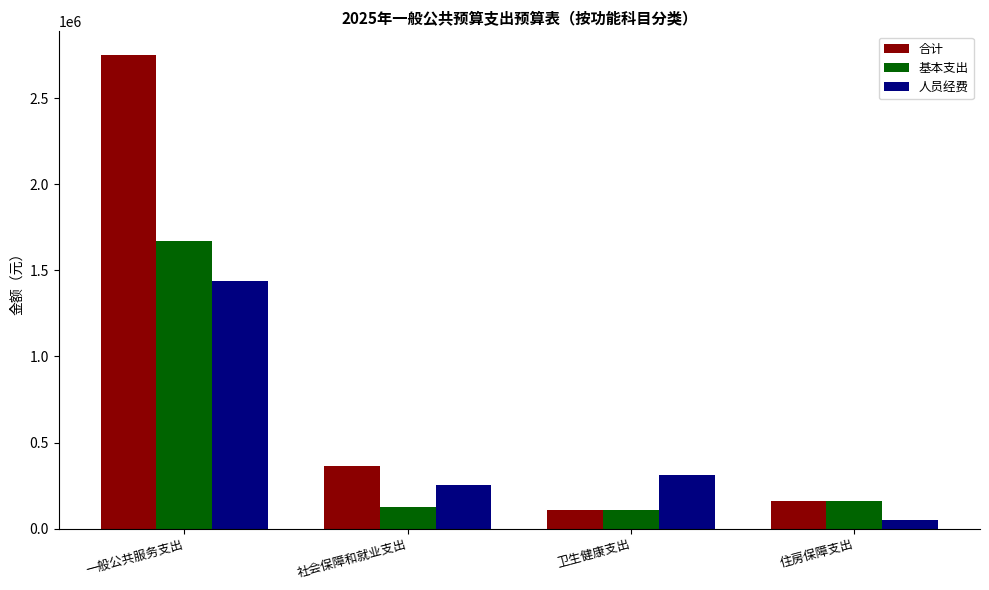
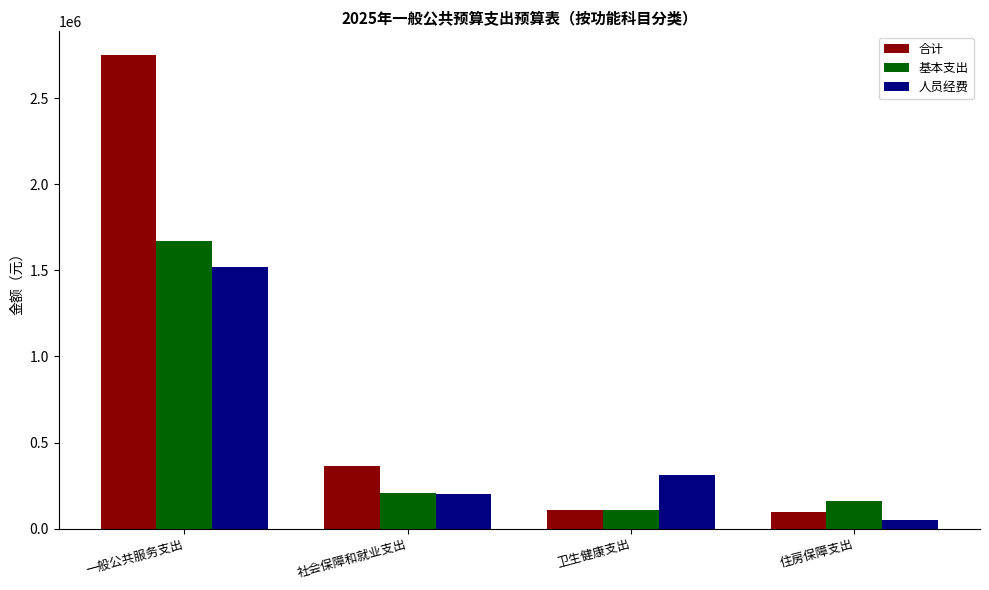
  {
    "合计": {
      "一般公共服务支出": 2750000,
      "社会保障和就业支出": 370000,
      "卫生健康支出": 110000,
-     "住房保障支出": 160000
+     "住房保障支出": 100000
    },
    "基本支出": {
      "一般公共服务支出": 1670000,
-     "社会保障和就业支出": 130000,
+     "社会保障和就业支出": 210000,
      "卫生健康支出": 110000,
      "住房保障支出": 160000
    },
    "人员经费": {
-     "一般公共服务支出": 1440000,
-     "社会保障和就业支出": 250000,
+     "一般公共服务支出": 1520000,
+     "社会保障和就业支出": 200000,
      "卫生健康支出": 310000,
      "住房保障支出": 50000
    }
  }
